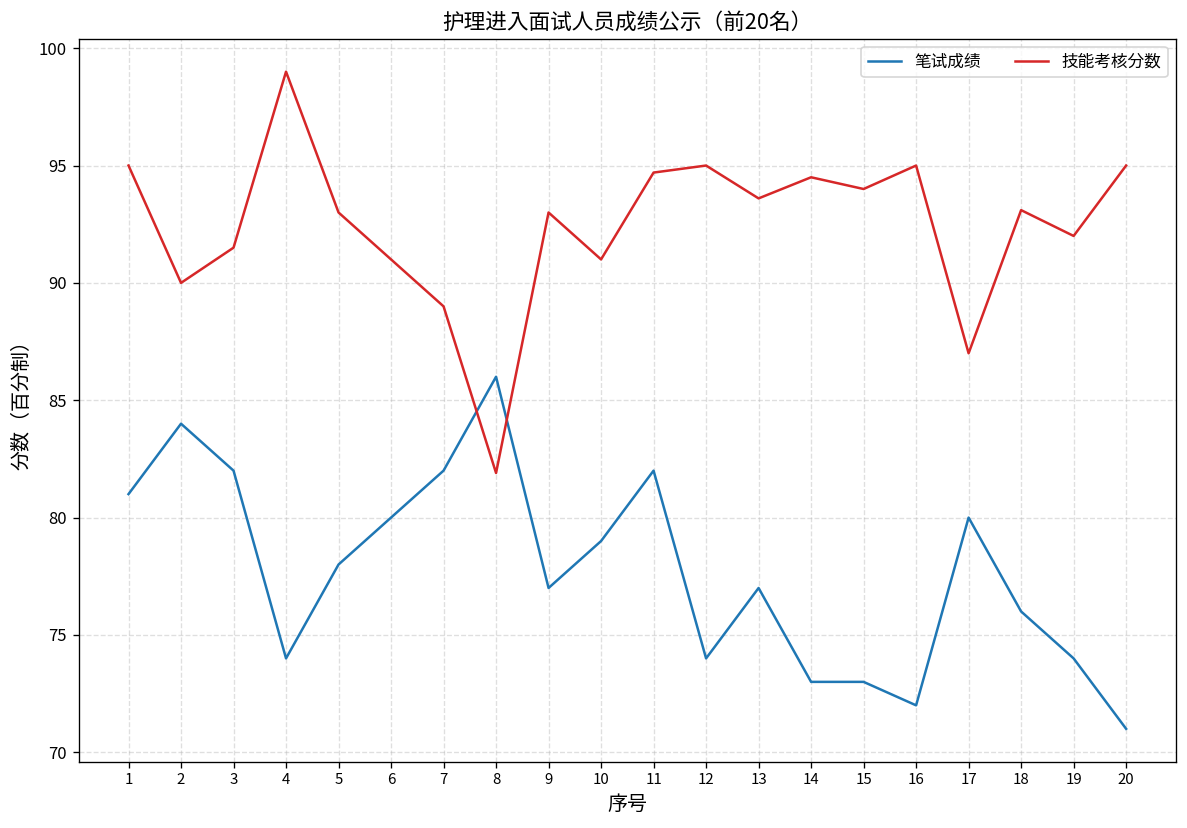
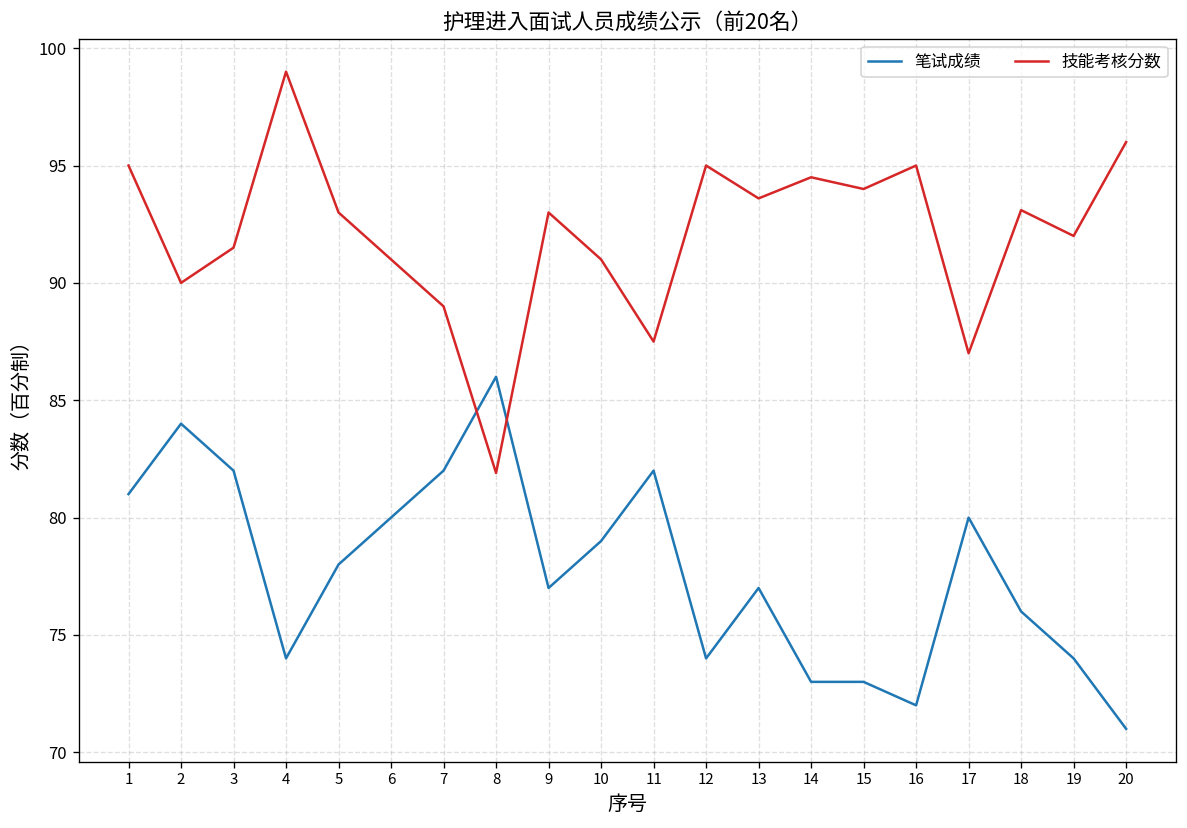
  {
    "笔试成绩": {
      "1": 81.0,
      "2": 84.0,
      "3": 82.0,
      "4": 74.0,
      "5": 78.0,
      "6": 80.0,
      "7": 82.0,
      "8": 86.0,
      "9": 77.0,
      "10": 79.0,
      "11": 82.0,
      "12": 74.0,
      "13": 77.0,
      "14": 73.0,
      "15": 73.0,
      "16": 72.0,
      "17": 80.0,
      "18": 76.0,
      "19": 74.0,
      "20": 71.0
    },
    "技能考核分数": {
      "1": 95.0,
      "2": 90.0,
      "3": 91.5,
      "4": 99.0,
      "5": 93.0,
      "6": 91.0,
      "7": 89.0,
      "8": 81.9,
      "9": 93.0,
      "10": 91.0,
-     "11": 94.7,
+     "11": 87.5,
      "12": 95.0,
      "13": 93.6,
      "14": 94.5,
      "15": 94.0,
      "16": 95.0,
      "17": 87.0,
      "18": 93.1,
      "19": 92.0,
-     "20": 95
+     "20": 96
    }
  }
